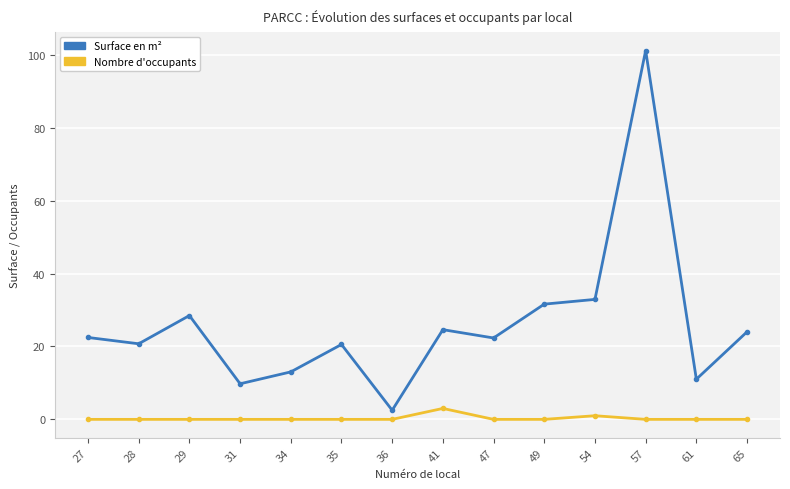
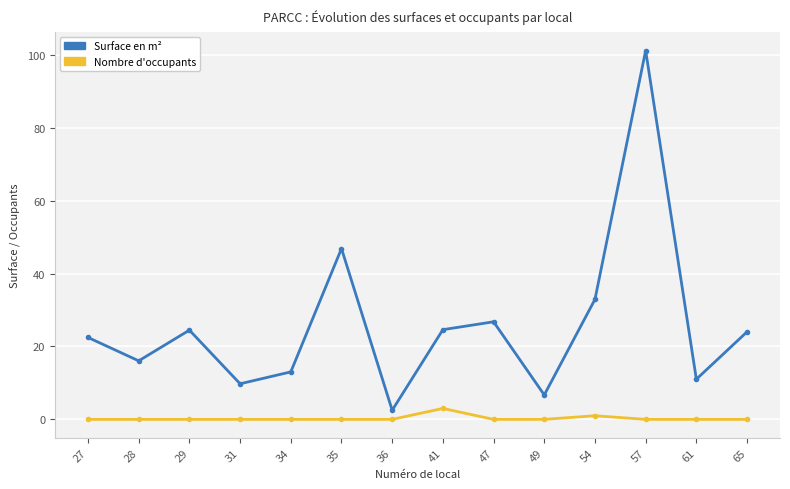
  {
    "Surface en m²": {
      "27": 22,
-     "28": 21,
-     "29": 28,
+     "28": 16,
+     "29": 24,
      "31": 10,
      "34": 13,
-     "35": 21,
+     "35": 47,
      "36": 3,
      "41": 25,
-     "47": 22,
-     "49": 32,
+     "47": 27,
+     "49": 7,
      "54": 33,
      "57": 101,
      "61": 11,
      "65": 24
    }
  }
